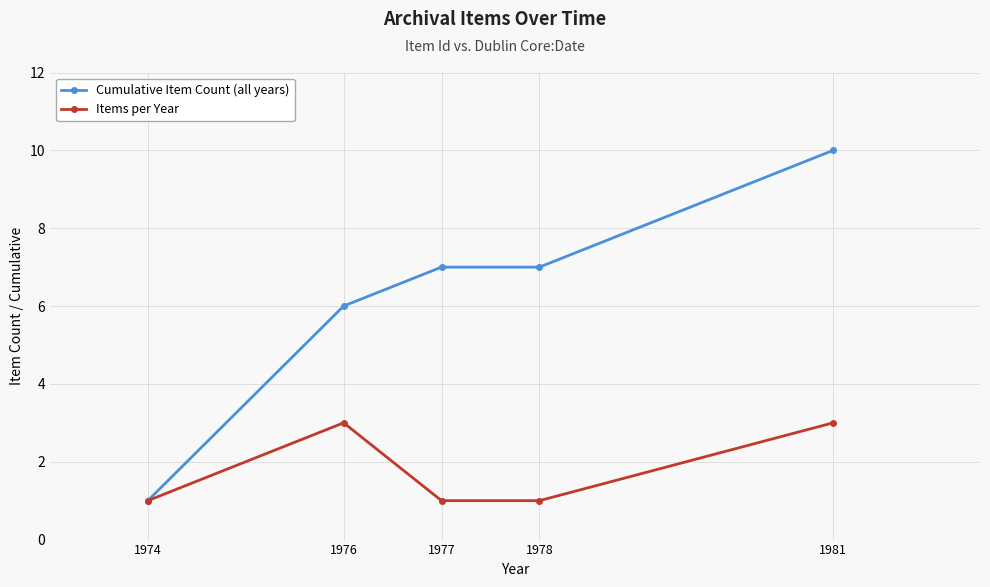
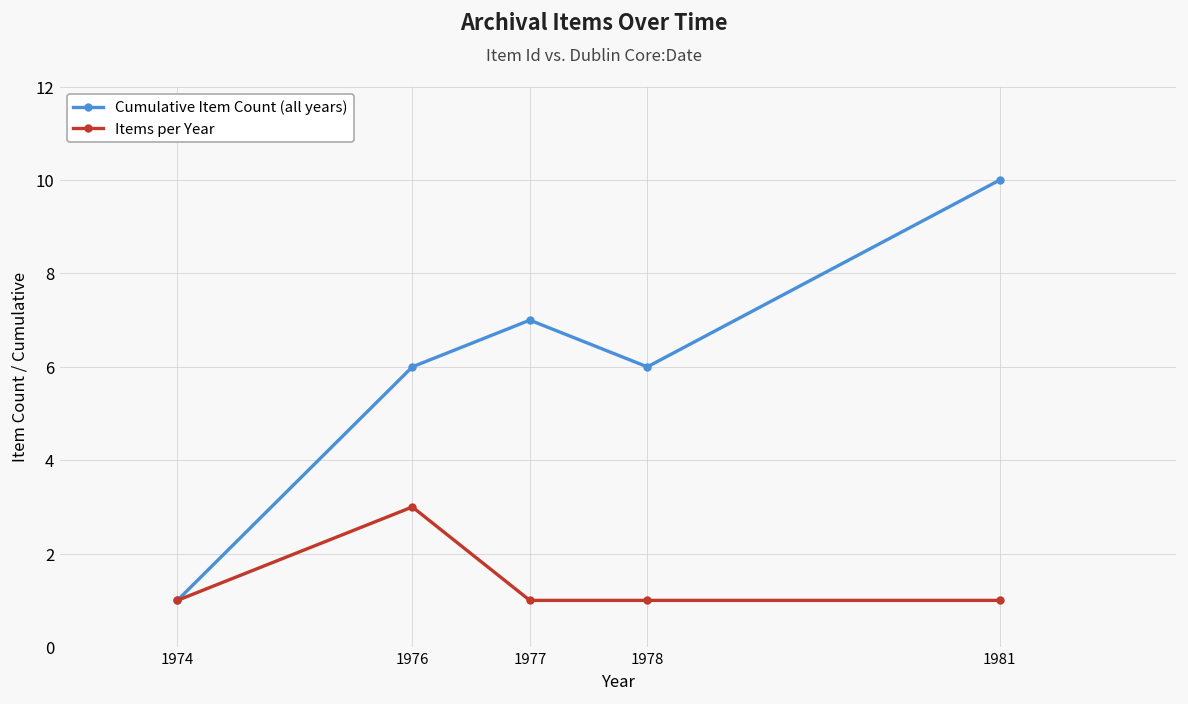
  {
    "Cumulative Item Count (all years)": {
      "1976": 6,
      "1977": 7,
-     "1978": 7,
+     "1978": 6,
      "1981": 10
    },
    "Items per Year": {
      "1976": 3,
      "1977": 1,
      "1978": 1,
-     "1981": 3
+     "1981": 1
    }
  }
